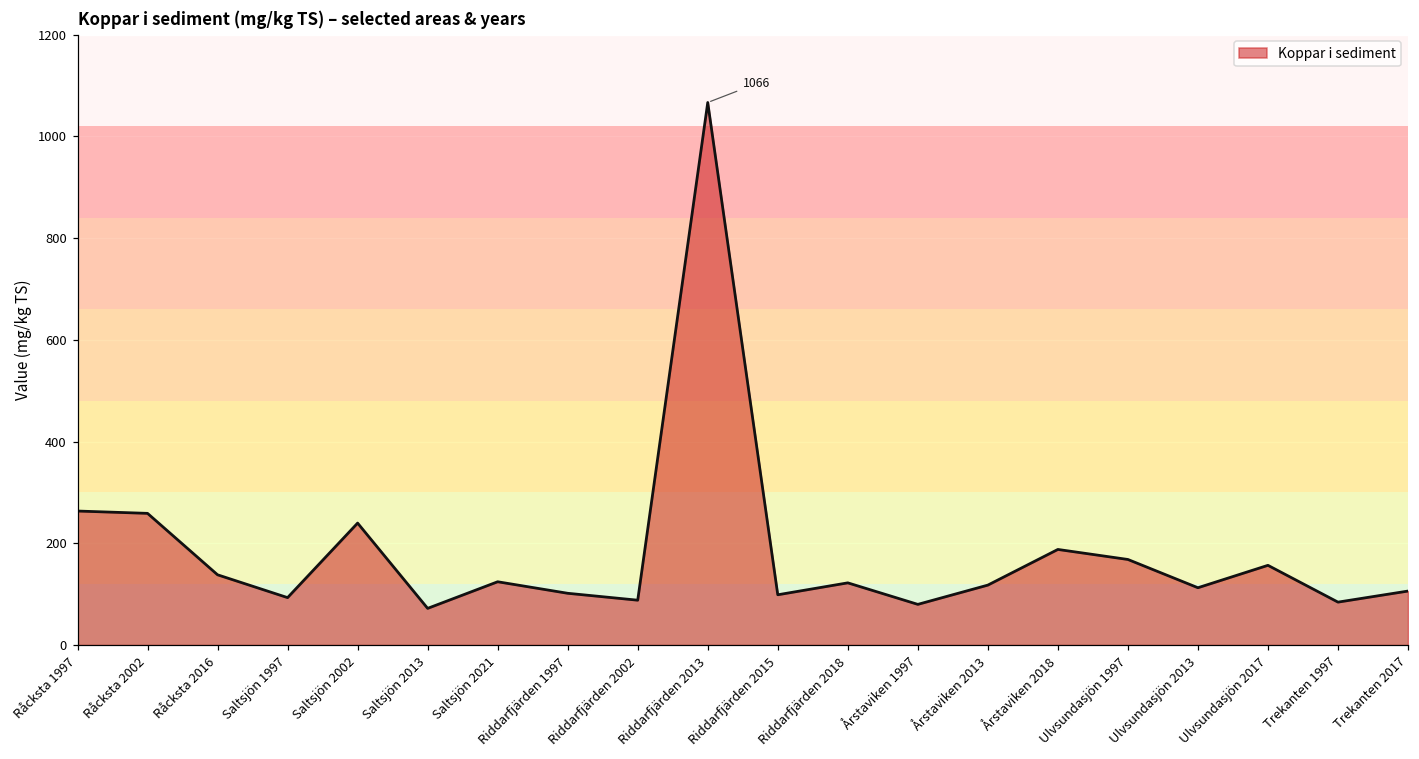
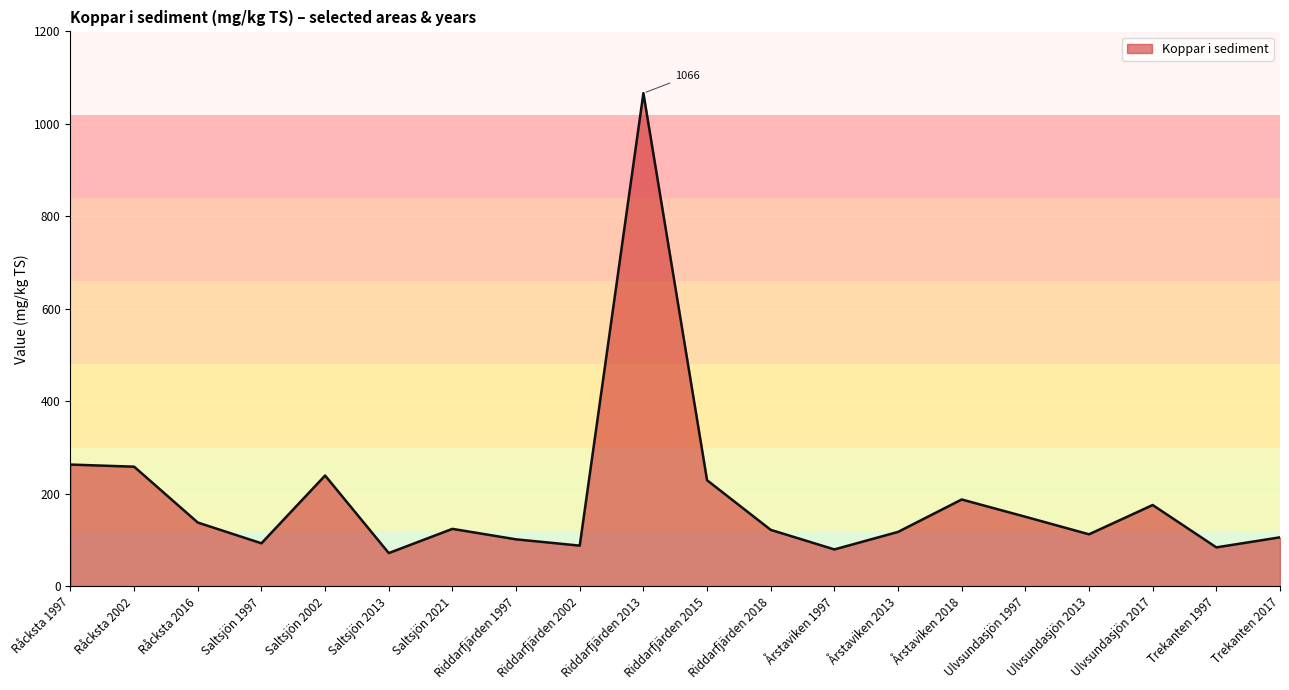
  {
    "Råcksta 1997": 260,
    "Råcksta 2002": 260,
    "Råcksta 2016": 140,
    "Saltsjön 1997": 90,
    "Saltsjön 2002": 240,
    "Saltsjön 2013": 70,
    "Saltsjön 2021": 120,
    "Riddarfjärden 1997": 100,
    "Riddarfjärden 2002": 90,
-   "Riddarfjärden 2015": 100,
+   "Riddarfjärden 2015": 230,
    "Riddarfjärden 2018": 120,
    "Årstaviken 1997": 80,
    "Årstaviken 2013": 120,
    "Årstaviken 2018": 190,
-   "Ulvsundasjön 1997": 170,
+   "Ulvsundasjön 1997": 150,
    "Ulvsundasjön 2013": 110,
-   "Ulvsundasjön 2017": 160,
+   "Ulvsundasjön 2017": 180,
    "Trekanten 1997": 80,
    "Trekanten 2017": 110
  }
